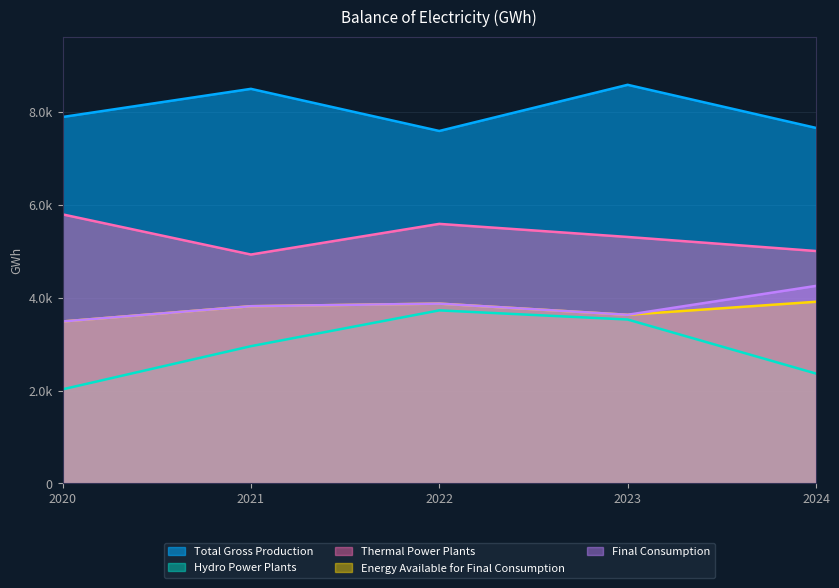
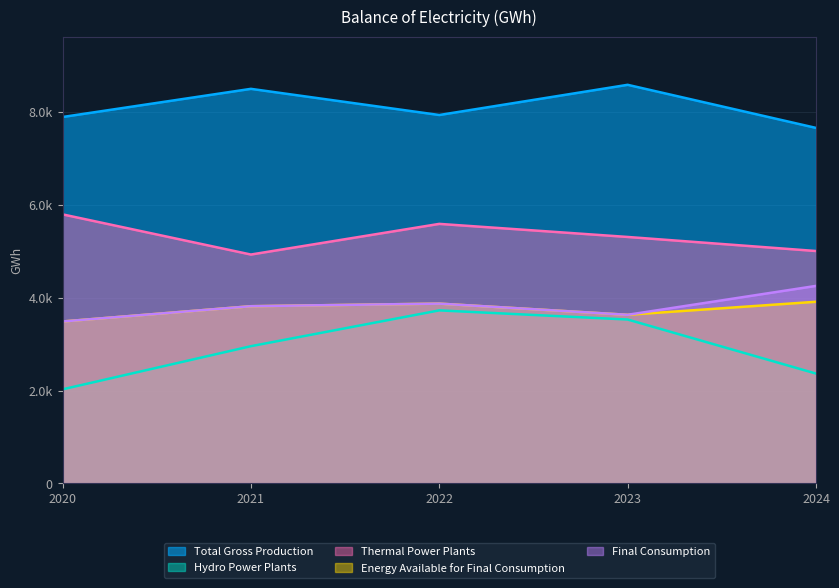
  {
    "Total Gross Production": {
      "2020": 7900,
      "2021": 8500,
-     "2022": 7600,
+     "2022": 7900,
      "2023": 8600,
      "2024": 7700
    },
    "Hydro Power Plants": {
      "2020": 2000,
      "2021": 3000,
      "2022": 3700,
      "2023": 3500,
      "2024": 2400
    },
    "Thermal Power Plants": {
      "2020": 5800,
      "2021": 4900,
      "2022": 5600,
      "2023": 5300,
      "2024": 5000
    },
    "Energy Available for Final Consumption": {
      "2024": 3900
    },
    "Final Consumption": {
      "2024": 4300
    }
  }
